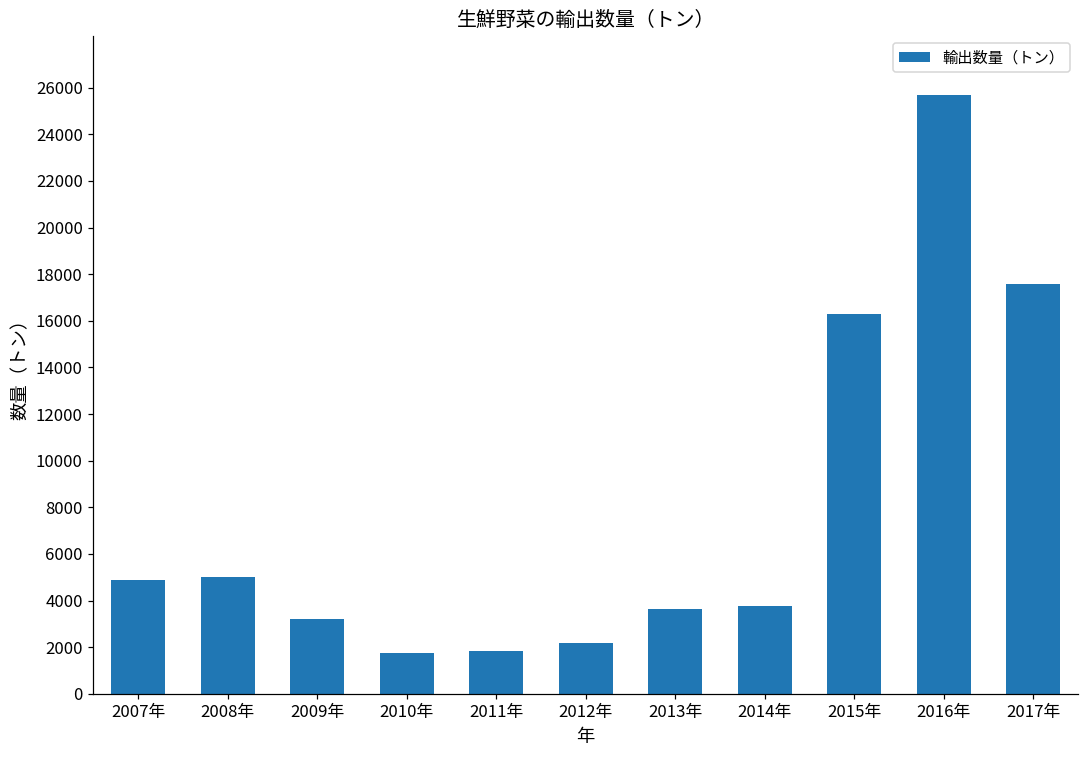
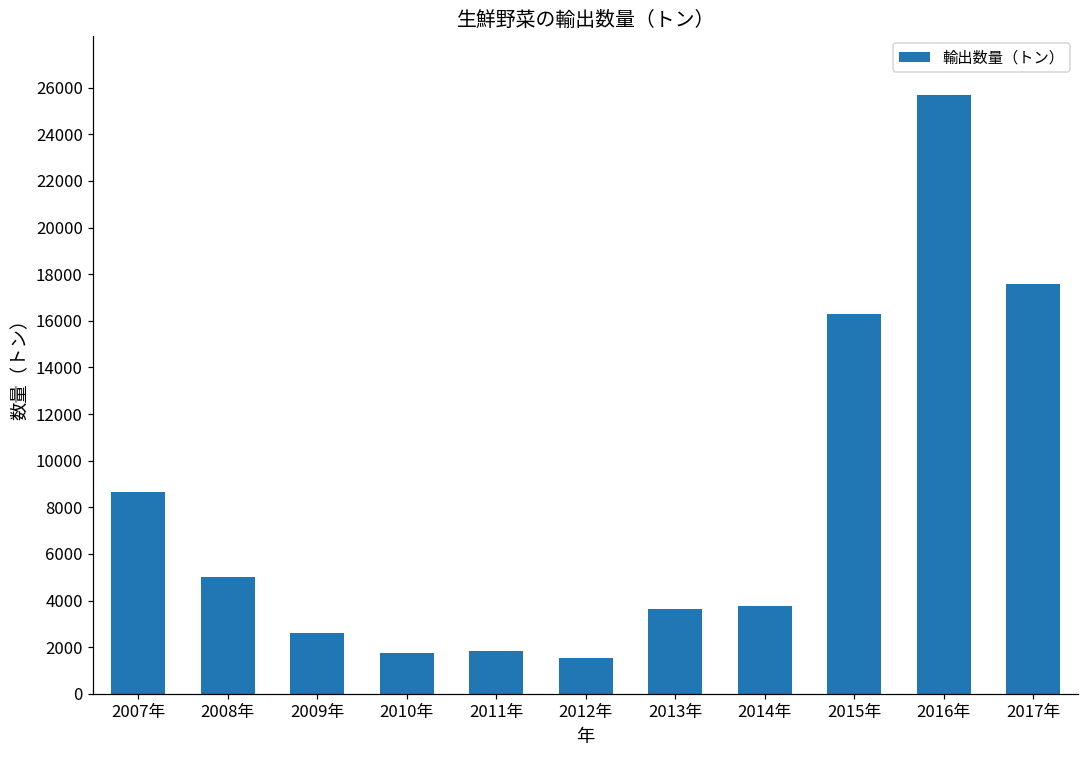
  {
-   "2007年": 4900,
+   "2007年": 8600,
    "2008年": 5000,
-   "2009年": 3200,
+   "2009年": 2600,
    "2010年": 1800,
    "2011年": 1900,
-   "2012年": 2200,
+   "2012年": 1500,
    "2013年": 3700,
    "2014年": 3800,
    "2015年": 16300,
    "2016年": 25700,
    "2017年": 17600
  }
